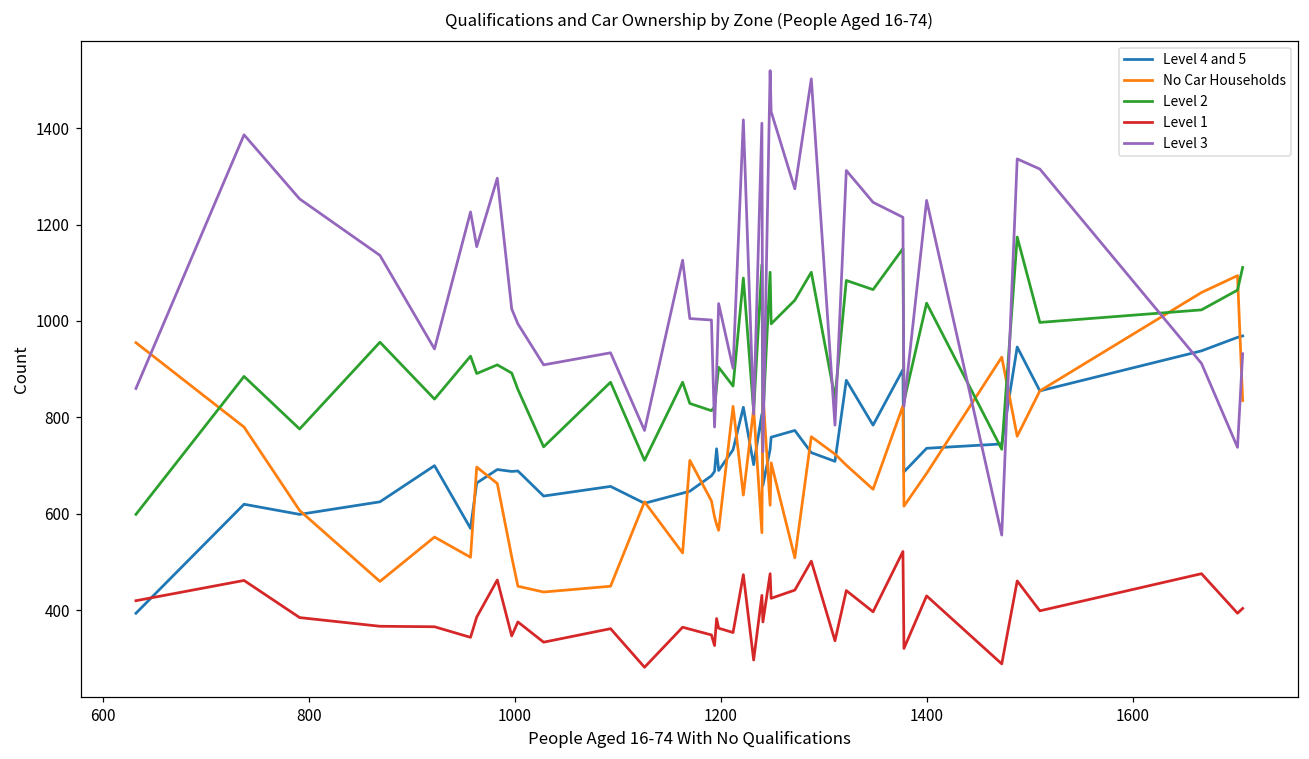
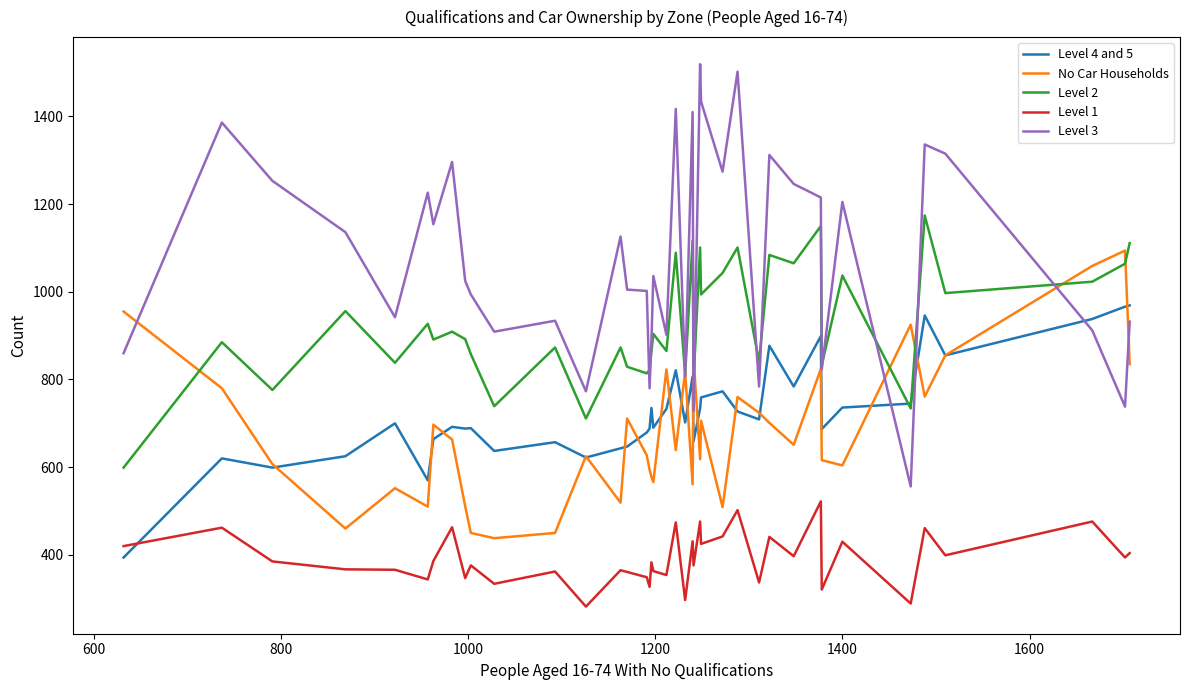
  {
    "Level 4 and 5": {
      "1400": 740
    },
    "No Car Households": {
-     "1400": 680
+     "1400": 600
    },
    "Level 2": {
      "1400": 1040
    },
    "Level 1": {
      "1400": 430
    },
    "Level 3": {
-     "1400": 1250
+     "1400": 1210
    }
  }
